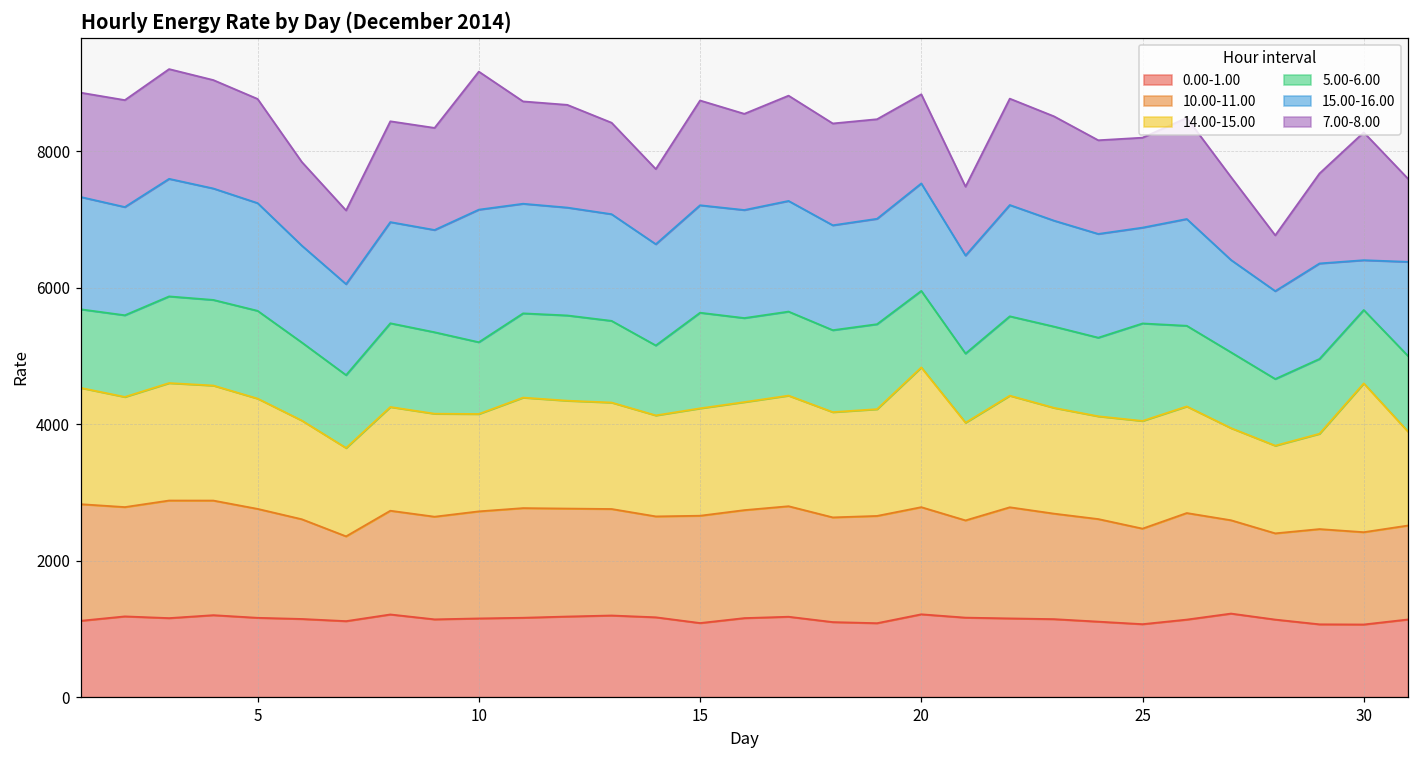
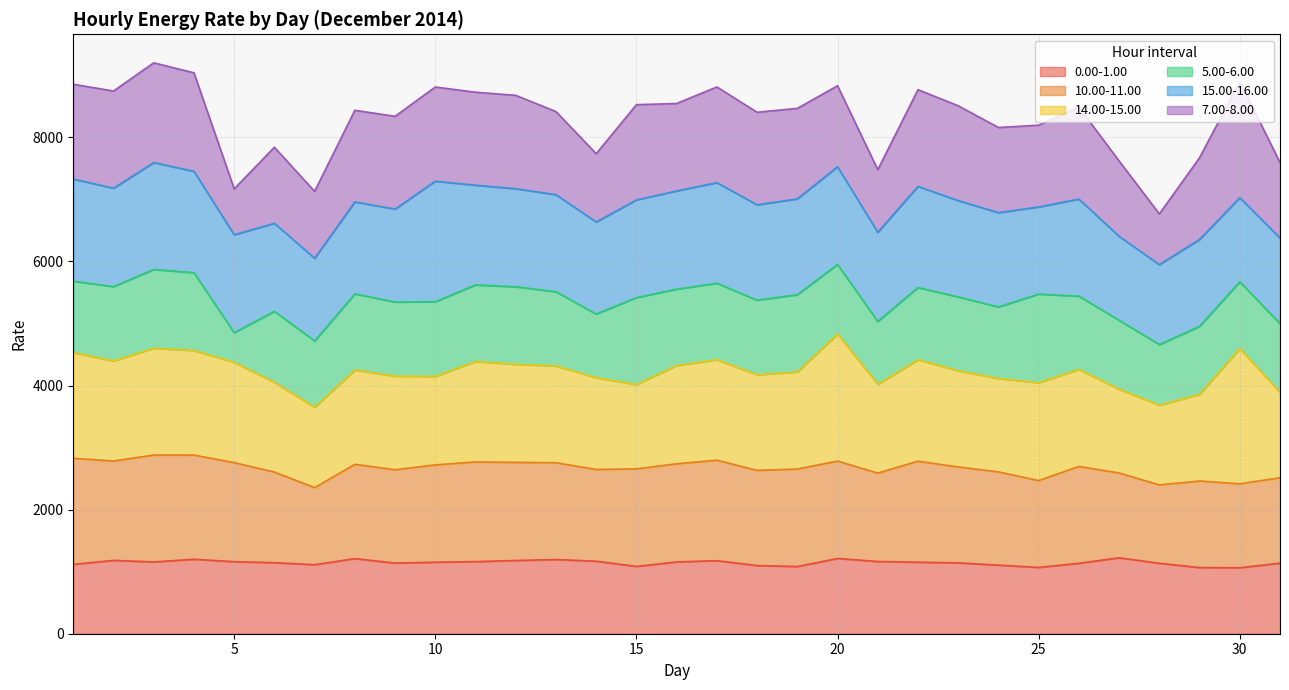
  {
    "14.00-15.00": {
      "5": 1600,
      "10": 1400,
-     "15": 1600,
+     "15": 1400,
      "20": 2000,
      "25": 1600,
      "30": 2200
    },
    "5.00-6.00": {
-     "5": 1300,
-     "10": 1100,
+     "5": 500,
+     "10": 1200,
      "15": 1400,
      "20": 1100,
      "25": 1400,
      "30": 1100
    },
    "15.00-16.00": {
      "5": 1600,
      "10": 1900,
      "15": 1600,
      "20": 1600,
      "25": 1400,
-     "30": 700
+     "30": 1400
    },
    "7.00-8.00": {
-     "5": 1500,
-     "10": 2000,
+     "5": 700,
+     "10": 1500,
      "15": 1500,
      "20": 1300,
      "25": 1300
    }
  }
